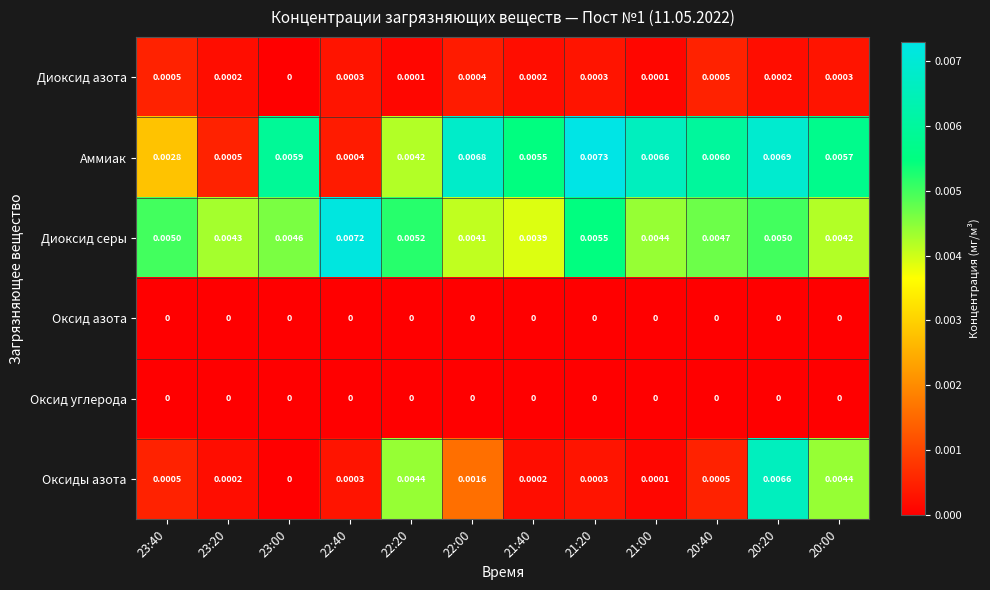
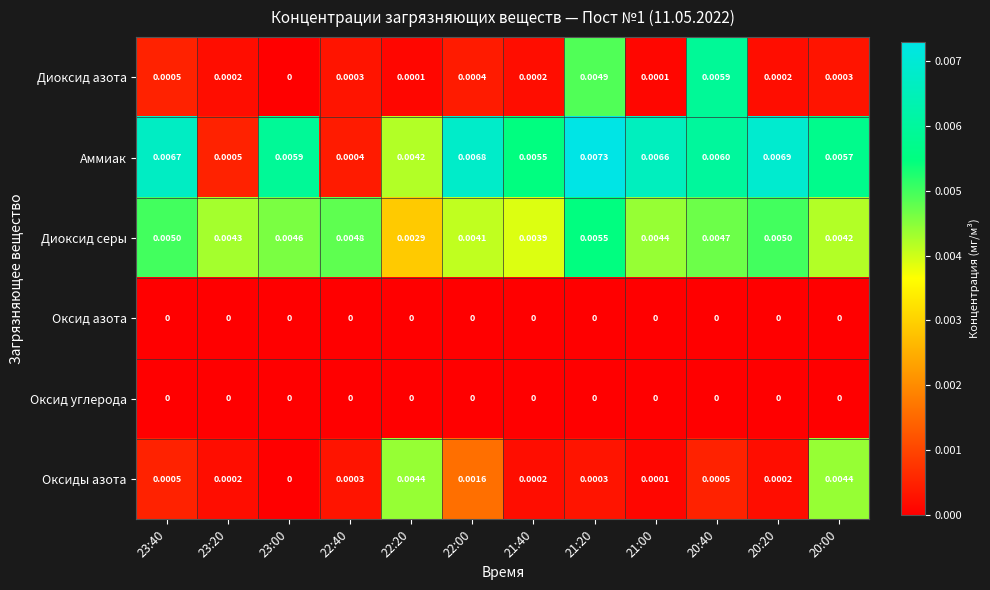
  {
    "Диоксид азота": {
      "23:40": 0.0005,
      "23:20": 0.0002,
      "23:00": 0,
      "22:40": 0.0003,
      "22:20": 0.0001,
      "22:00": 0.0004,
      "21:40": 0.0002,
-     "21:20": 0.0003,
+     "21:20": 0.0049,
      "21:00": 0.0001,
-     "20:40": 0.0005,
+     "20:40": 0.0059,
      "20:20": 0.0002,
      "20:00": 0.0003
    },
    "Аммиак": {
-     "23:40": 0.0028,
+     "23:40": 0.0067,
      "23:20": 0.0005,
      "23:00": 0.0059,
      "22:40": 0.0004,
      "22:20": 0.0042,
      "22:00": 0.0068,
      "21:40": 0.0055,
      "21:20": 0.0073,
      "21:00": 0.0066,
      "20:40": 0.0060,
      "20:20": 0.0069,
      "20:00": 0.0057
    },
    "Диоксид серы": {
      "23:40": 0.0050,
      "23:20": 0.0043,
      "23:00": 0.0046,
-     "22:40": 0.0072,
-     "22:20": 0.0052,
+     "22:40": 0.0048,
+     "22:20": 0.0029,
      "22:00": 0.0041,
      "21:40": 0.0039,
      "21:20": 0.0055,
      "21:00": 0.0044,
      "20:40": 0.0047,
      "20:20": 0.0050,
      "20:00": 0.0042
    },
    "Оксид азота": {
      "23:40": 0,
      "23:20": 0,
      "23:00": 0,
      "22:40": 0,
      "22:20": 0,
      "22:00": 0,
      "21:40": 0,
      "21:20": 0,
      "21:00": 0,
      "20:40": 0,
      "20:20": 0,
      "20:00": 0
    },
    "Оксид углерода": {
      "23:40": 0,
      "23:20": 0,
      "23:00": 0,
      "22:40": 0,
      "22:20": 0,
      "22:00": 0,
      "21:40": 0,
      "21:20": 0,
      "21:00": 0,
      "20:40": 0,
      "20:20": 0,
      "20:00": 0
    },
    "Оксиды азота": {
      "23:40": 0.0005,
      "23:20": 0.0002,
      "23:00": 0,
      "22:40": 0.0003,
      "22:20": 0.0044,
      "22:00": 0.0016,
      "21:40": 0.0002,
      "21:20": 0.0003,
      "21:00": 0.0001,
      "20:40": 0.0005,
-     "20:20": 0.0066,
+     "20:20": 0.0002,
      "20:00": 0.0044
    }
  }
